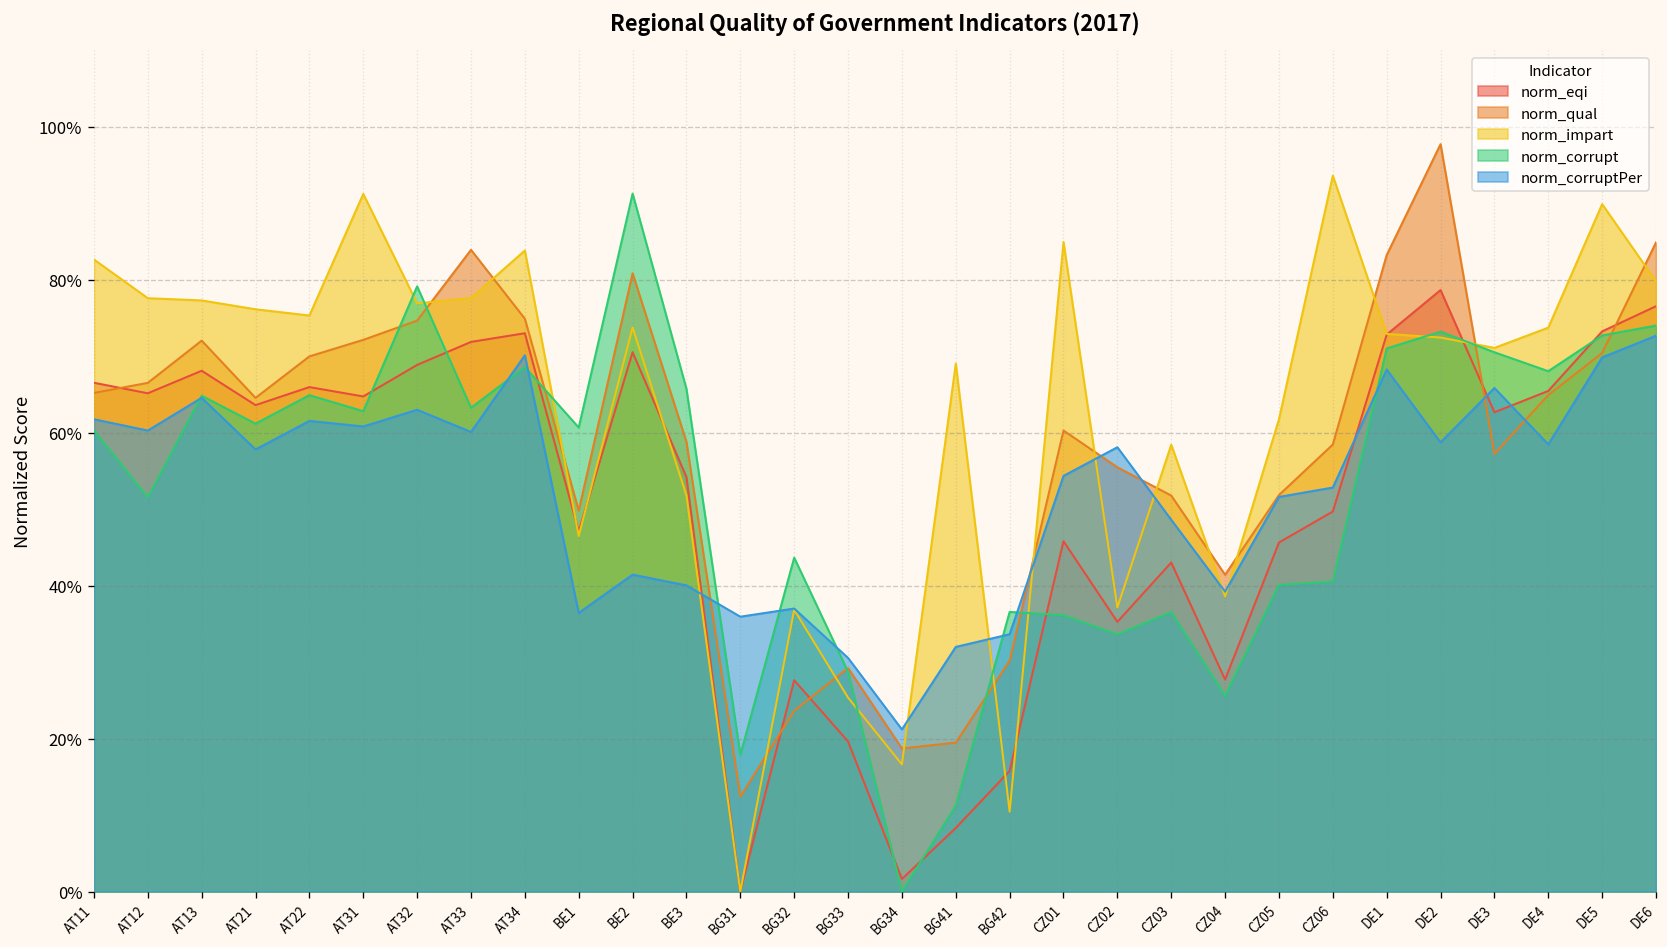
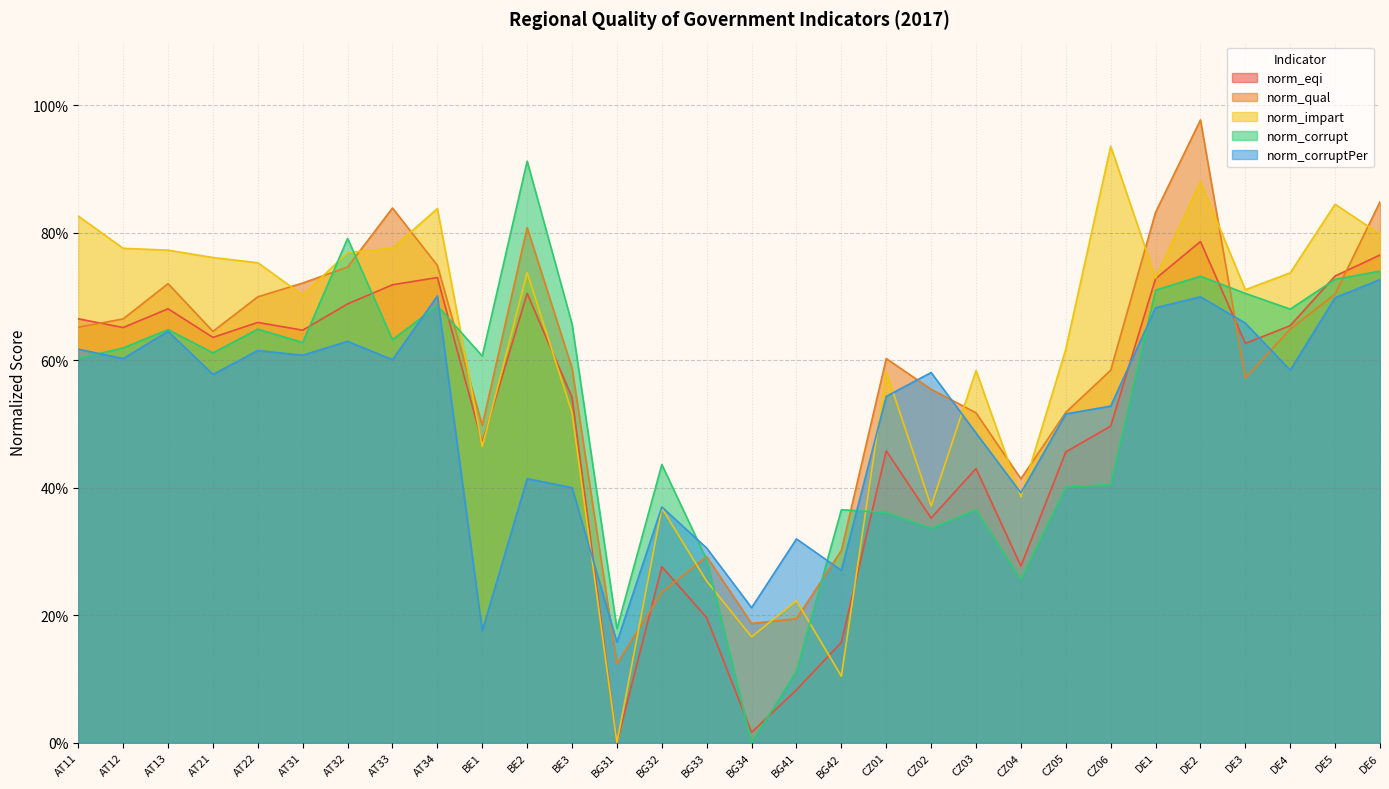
  {
    "norm_impart": {
      "AT11": "83%",
      "AT12": "78%",
      "AT13": "77%",
      "AT21": "76%",
      "AT22": "75%",
-     "AT31": "91%",
+     "AT31": "70%",
      "AT32": "77%",
      "AT33": "78%",
      "AT34": "84%",
      "BE1": "46%",
      "BE2": "74%",
      "BE3": "52%",
      "BG33": "25%",
      "BG34": "17%",
-     "BG41": "69%",
+     "BG41": "22%",
      "BG42": "10%",
-     "CZ01": "85%",
+     "CZ01": "58%",
      "CZ02": "37%",
      "CZ03": "58%",
      "CZ04": "39%",
      "CZ05": "62%",
      "CZ06": "94%",
-     "DE2": "72%",
+     "DE2": "88%",
      "DE3": "71%",
      "DE4": "74%",
-     "DE5": "90%",
+     "DE5": "84%",
      "DE6": "80%"
    },
    "norm_corrupt": {
      "AT11": "60%",
-     "AT12": "52%",
+     "AT12": "62%",
      "AT21": "61%",
      "AT22": "65%",
      "AT31": "63%",
      "AT32": "79%",
      "AT33": "63%",
      "AT34": "69%",
      "BE1": "61%",
      "BE2": "91%",
      "BE3": "66%",
      "BG31": "18%",
      "BG32": "44%",
      "BG33": "29%",
      "BG34": "0%",
      "BG41": "11%",
      "BG42": "37%",
      "CZ01": "36%",
      "CZ02": "34%",
      "CZ03": "37%",
      "CZ04": "26%",
      "CZ05": "40%",
      "CZ06": "41%",
      "DE1": "71%",
      "DE2": "73%",
      "DE3": "71%",
      "DE4": "68%",
      "DE5": "73%",
      "DE6": "74%"
    },
    "norm_corruptPer": {
      "AT11": "62%",
      "AT12": "60%",
      "AT21": "58%",
      "AT22": "62%",
      "AT31": "61%",
      "AT32": "63%",
      "AT33": "60%",
      "AT34": "70%",
-     "BE1": "36%",
+     "BE1": "18%",
      "BE2": "41%",
      "BE3": "40%",
-     "BG31": "36%",
+     "BG31": "16%",
      "BG33": "31%",
      "BG34": "21%",
      "BG41": "32%",
-     "BG42": "34%",
+     "BG42": "27%",
      "CZ01": "54%",
      "CZ02": "58%",
      "CZ03": "49%",
      "CZ04": "39%",
      "CZ06": "53%",
      "DE1": "68%",
-     "DE2": "59%",
+     "DE2": "70%",
      "DE3": "66%",
      "DE4": "58%",
      "DE5": "70%",
      "DE6": "73%"
    }
  }
